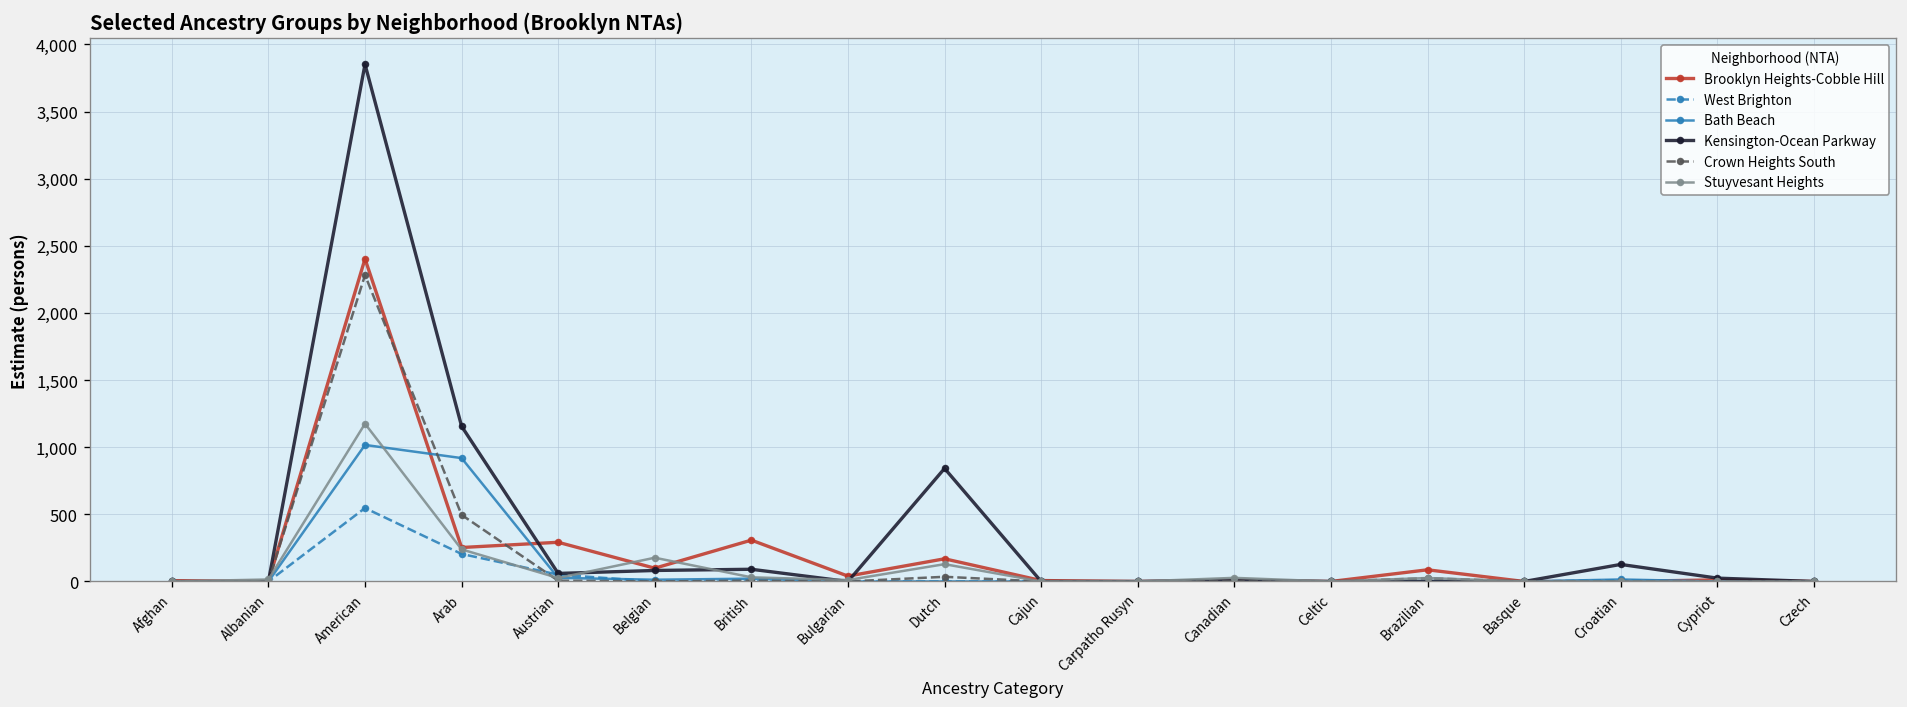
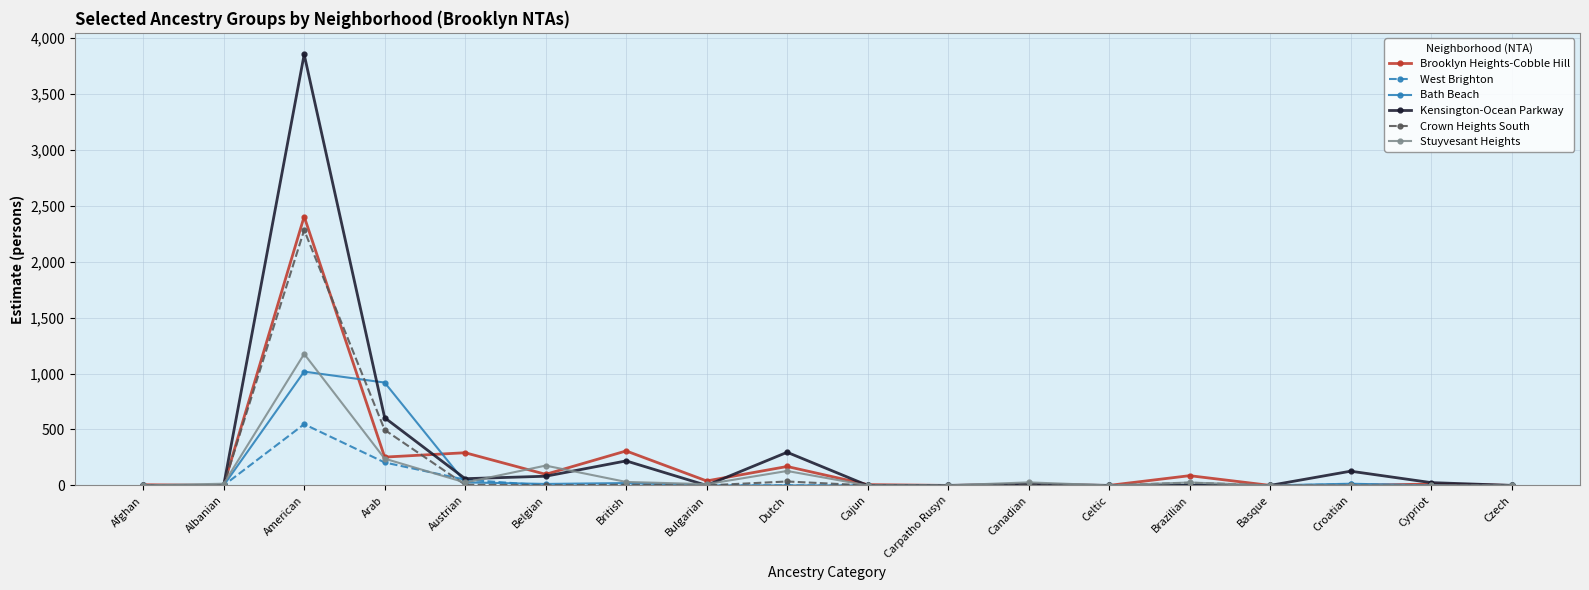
  {
    "Brooklyn Heights-Cobble Hill": {
      "American": "2,400",
      "Austrian": "290",
      "British": "310",
      "Bulgarian": "40",
      "Dutch": "170",
      "Brazilian": "90"
    },
    "Kensington-Ocean Parkway": {
      "American": "3,850",
-     "Arab": "1,160",
-     "British": "90",
-     "Dutch": "840",
+     "Arab": "610",
+     "British": "220",
+     "Dutch": "300",
      "Croatian": "130"
    },
    "Crown Heights South": {
      "American": "2,280",
      "Arab": "500",
      "Dutch": "40"
    },
    "Stuyvesant Heights": {
      "American": "1,180",
      "Belgian": "180",
      "Dutch": "130"
    }
  }
